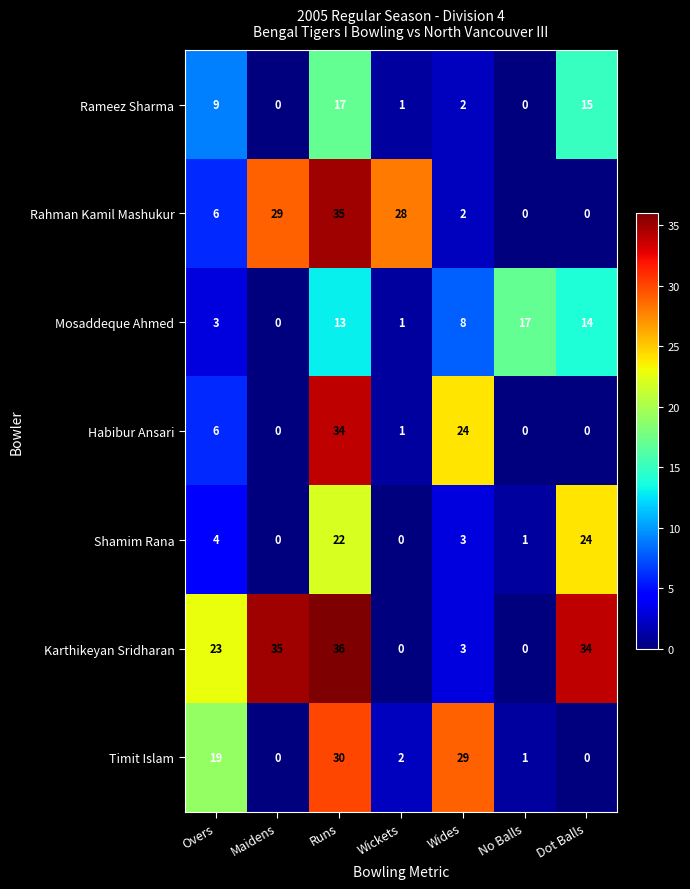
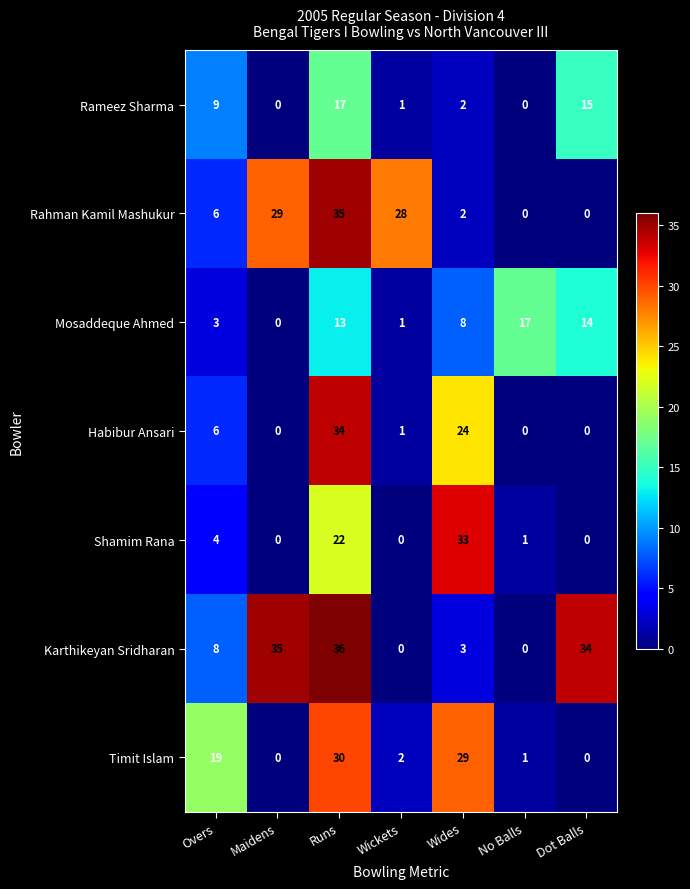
  {
    "Rameez Sharma": {
      "Overs": 9,
      "Maidens": 0,
      "Runs": 17,
      "Wickets": 1,
      "Wides": 2,
      "No Balls": 0,
      "Dot Balls": 15
    },
    "Rahman Kamil Mashukur": {
      "Overs": 6,
      "Maidens": 29,
      "Runs": 35,
      "Wickets": 28,
      "Wides": 2,
      "No Balls": 0,
      "Dot Balls": 0
    },
    "Mosaddeque Ahmed": {
      "Overs": 3,
      "Maidens": 0,
      "Runs": 13,
      "Wickets": 1,
      "Wides": 8,
      "No Balls": 17,
      "Dot Balls": 14
    },
    "Habibur Ansari": {
      "Overs": 6,
      "Maidens": 0,
      "Runs": 34,
      "Wickets": 1,
      "Wides": 24,
      "No Balls": 0,
      "Dot Balls": 0
    },
    "Shamim Rana": {
      "Overs": 4,
      "Maidens": 0,
      "Runs": 22,
      "Wickets": 0,
-     "Wides": 3,
+     "Wides": 33,
      "No Balls": 1,
-     "Dot Balls": 24
+     "Dot Balls": 0
    },
    "Karthikeyan Sridharan": {
-     "Overs": 23,
+     "Overs": 8,
      "Maidens": 35,
      "Runs": 36,
      "Wickets": 0,
      "Wides": 3,
      "No Balls": 0,
      "Dot Balls": 34
    },
    "Timit Islam": {
      "Overs": 19,
      "Maidens": 0,
      "Runs": 30,
      "Wickets": 2,
      "Wides": 29,
      "No Balls": 1,
      "Dot Balls": 0
    }
  }
